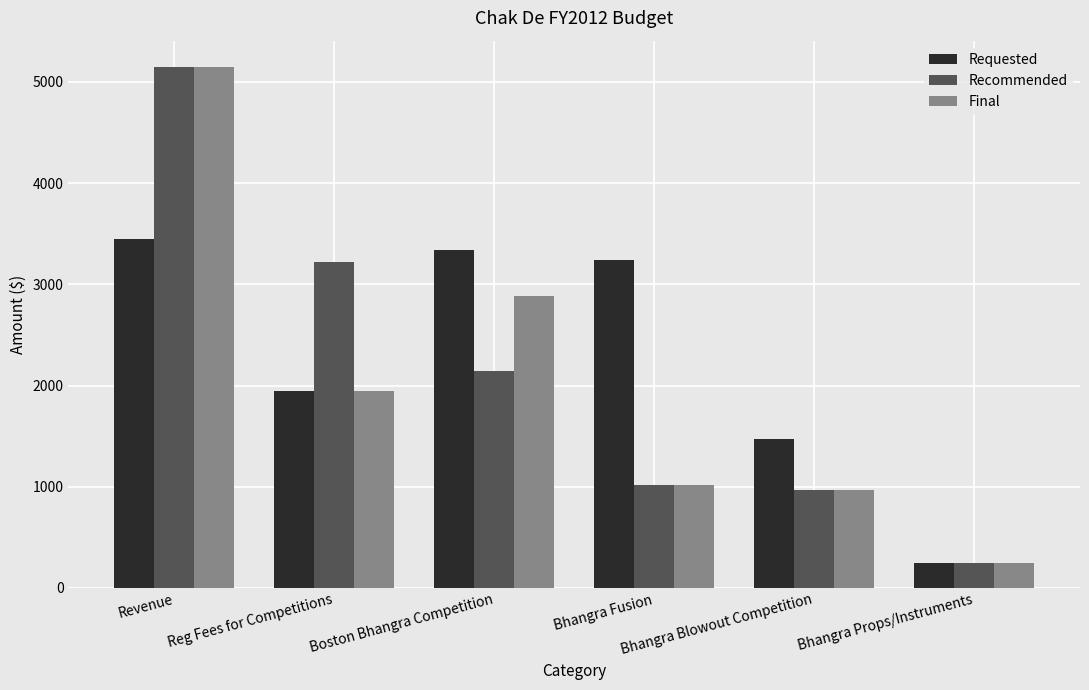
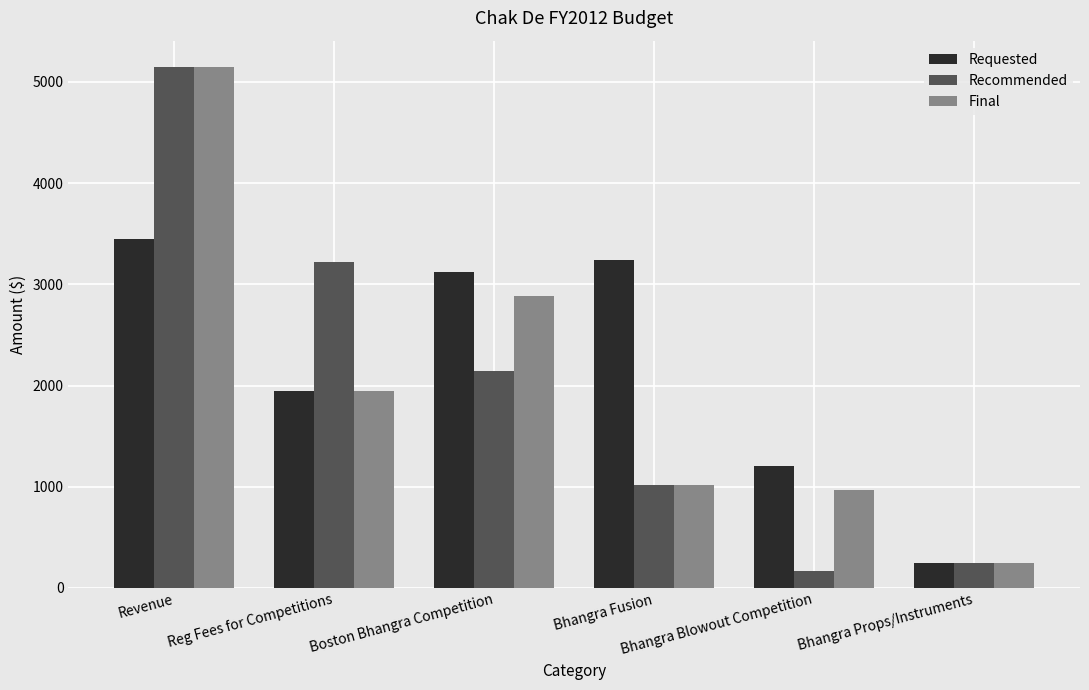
  {
    "Requested": {
      "Revenue": 3450,
      "Reg Fees for Competitions": 1950,
-     "Boston Bhangra Competition": 3340,
+     "Boston Bhangra Competition": 3130,
      "Bhangra Fusion": 3240,
-     "Bhangra Blowout Competition": 1470,
+     "Bhangra Blowout Competition": 1200,
      "Bhangra Props/Instruments": 250
    },
    "Recommended": {
      "Revenue": 5150,
      "Reg Fees for Competitions": 3220,
      "Boston Bhangra Competition": 2140,
      "Bhangra Fusion": 1020,
-     "Bhangra Blowout Competition": 960,
+     "Bhangra Blowout Competition": 160,
      "Bhangra Props/Instruments": 250
    },
    "Final": {
      "Revenue": 5150,
      "Reg Fees for Competitions": 1950,
      "Boston Bhangra Competition": 2890,
      "Bhangra Fusion": 1020,
      "Bhangra Blowout Competition": 960,
      "Bhangra Props/Instruments": 250
    }
  }
